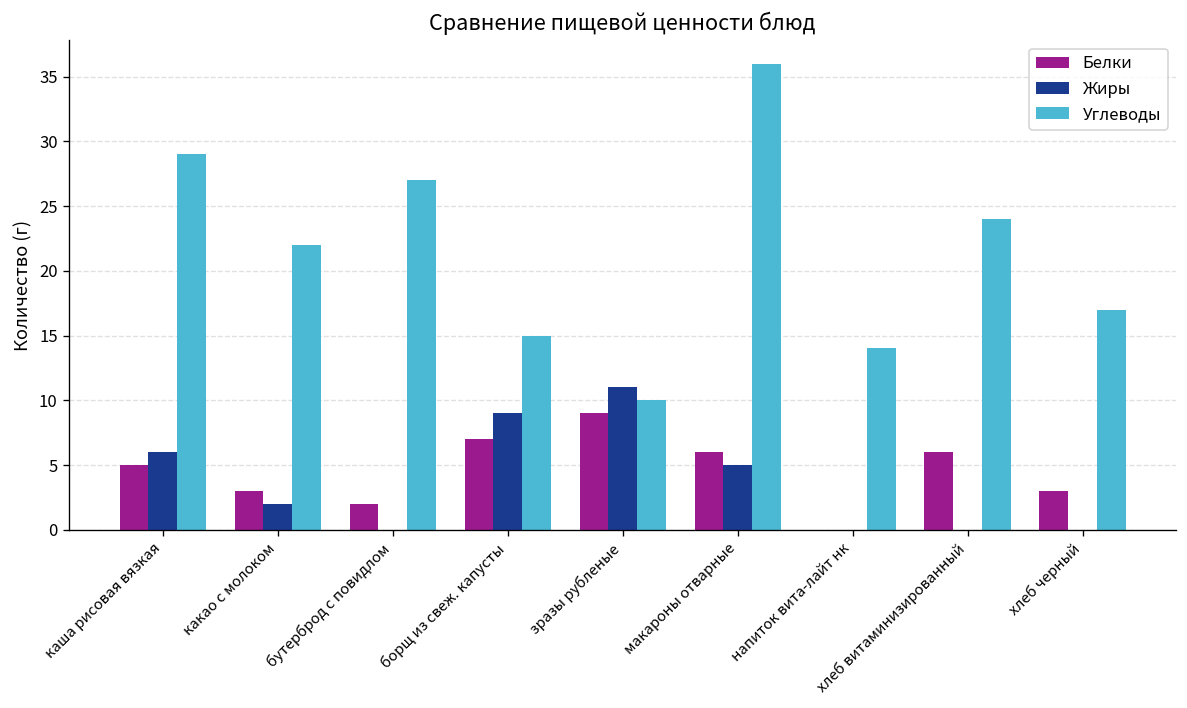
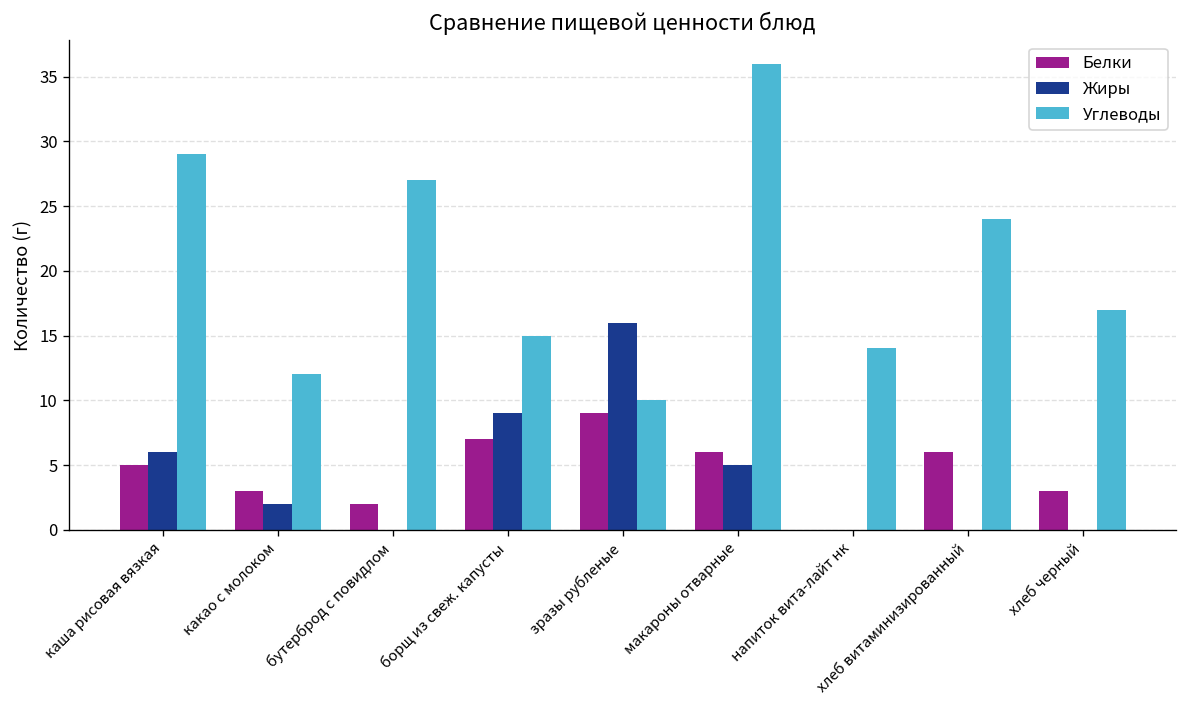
  {
    "Белки": {
      "каша рисовая вязкая": 5,
      "какао с молоком": 3,
      "бутерброд с повидлом": 2,
      "борщ из свеж. капусты": 7,
      "зразы рубленые": 9,
      "макароны отварные": 6,
      "напиток вита-лайт нк": 0,
      "хлеб витаминизированный": 6,
      "хлеб черный": 3
    },
    "Жиры": {
      "каша рисовая вязкая": 6,
      "какао с молоком": 2,
      "бутерброд с повидлом": 0,
      "борщ из свеж. капусты": 9,
-     "зразы рубленые": 11,
+     "зразы рубленые": 16,
      "макароны отварные": 5,
      "напиток вита-лайт нк": 0,
      "хлеб витаминизированный": 0,
      "хлеб черный": 0
    },
    "Углеводы": {
      "каша рисовая вязкая": 29,
-     "какао с молоком": 22,
+     "какао с молоком": 12,
      "бутерброд с повидлом": 27,
      "борщ из свеж. капусты": 15,
      "зразы рубленые": 10,
      "макароны отварные": 36,
      "напиток вита-лайт нк": 14,
      "хлеб витаминизированный": 24,
      "хлеб черный": 17
    }
  }
